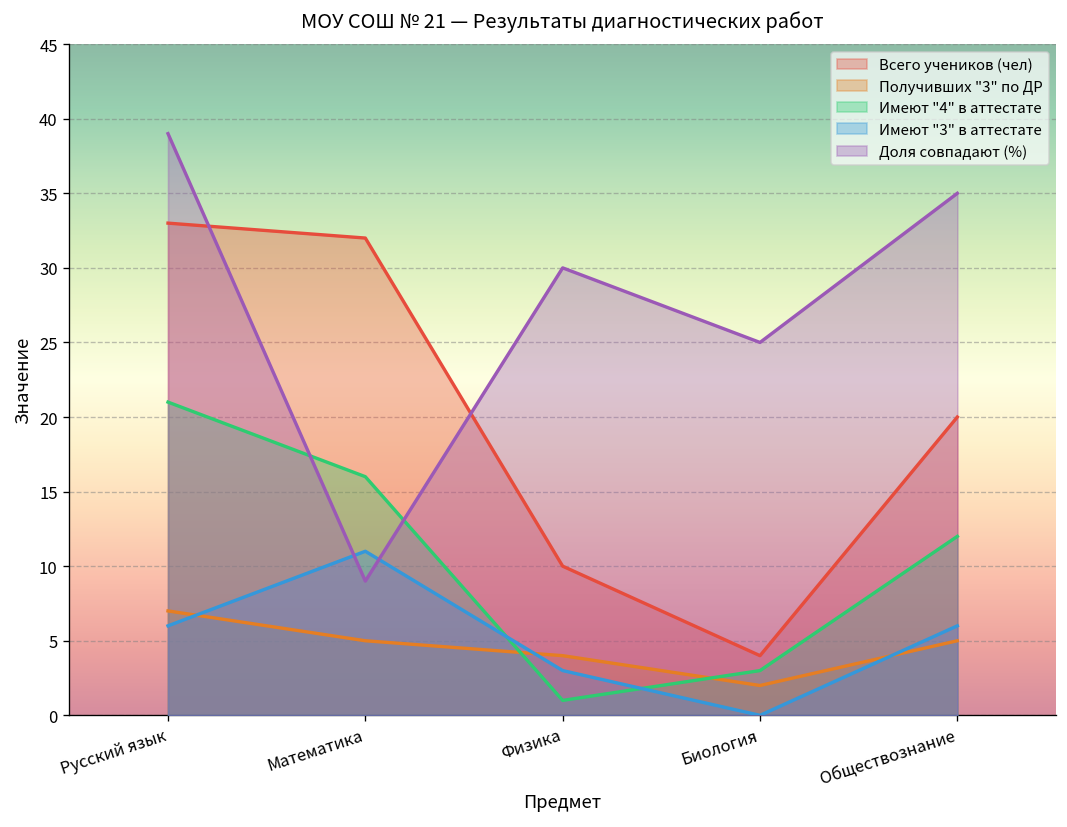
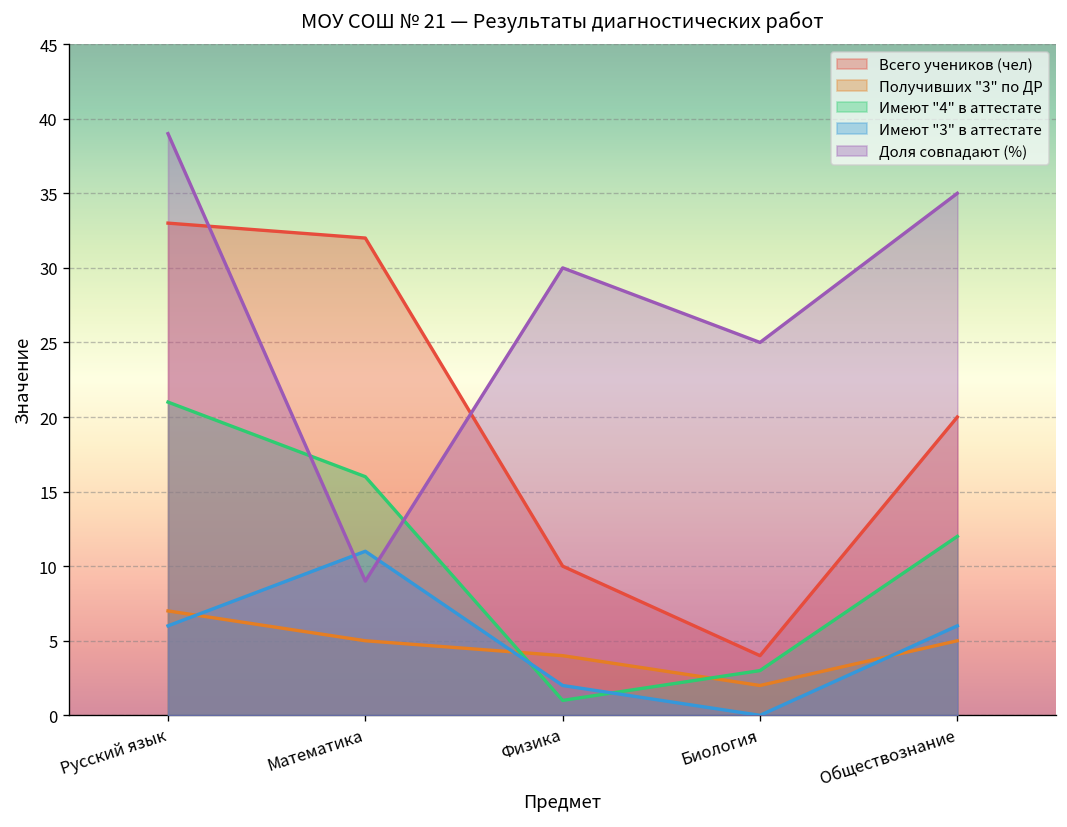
  {
    "Имеют \"4\" в аттестате": {
      "Русский язык": 21,
      "Математика": 16,
      "Физика": 1,
      "Биология": 3,
      "Обществознание": 12
    },
    "Имеют \"3\" в аттестате": {
      "Русский язык": 6,
      "Математика": 11,
-     "Физика": 3,
+     "Физика": 2,
      "Биология": 0,
      "Обществознание": 6
    },
    "Доля совпадают (%)": {
      "Русский язык": 39,
      "Математика": 9,
      "Физика": 30,
      "Биология": 25,
      "Обществознание": 35
    }
  }
